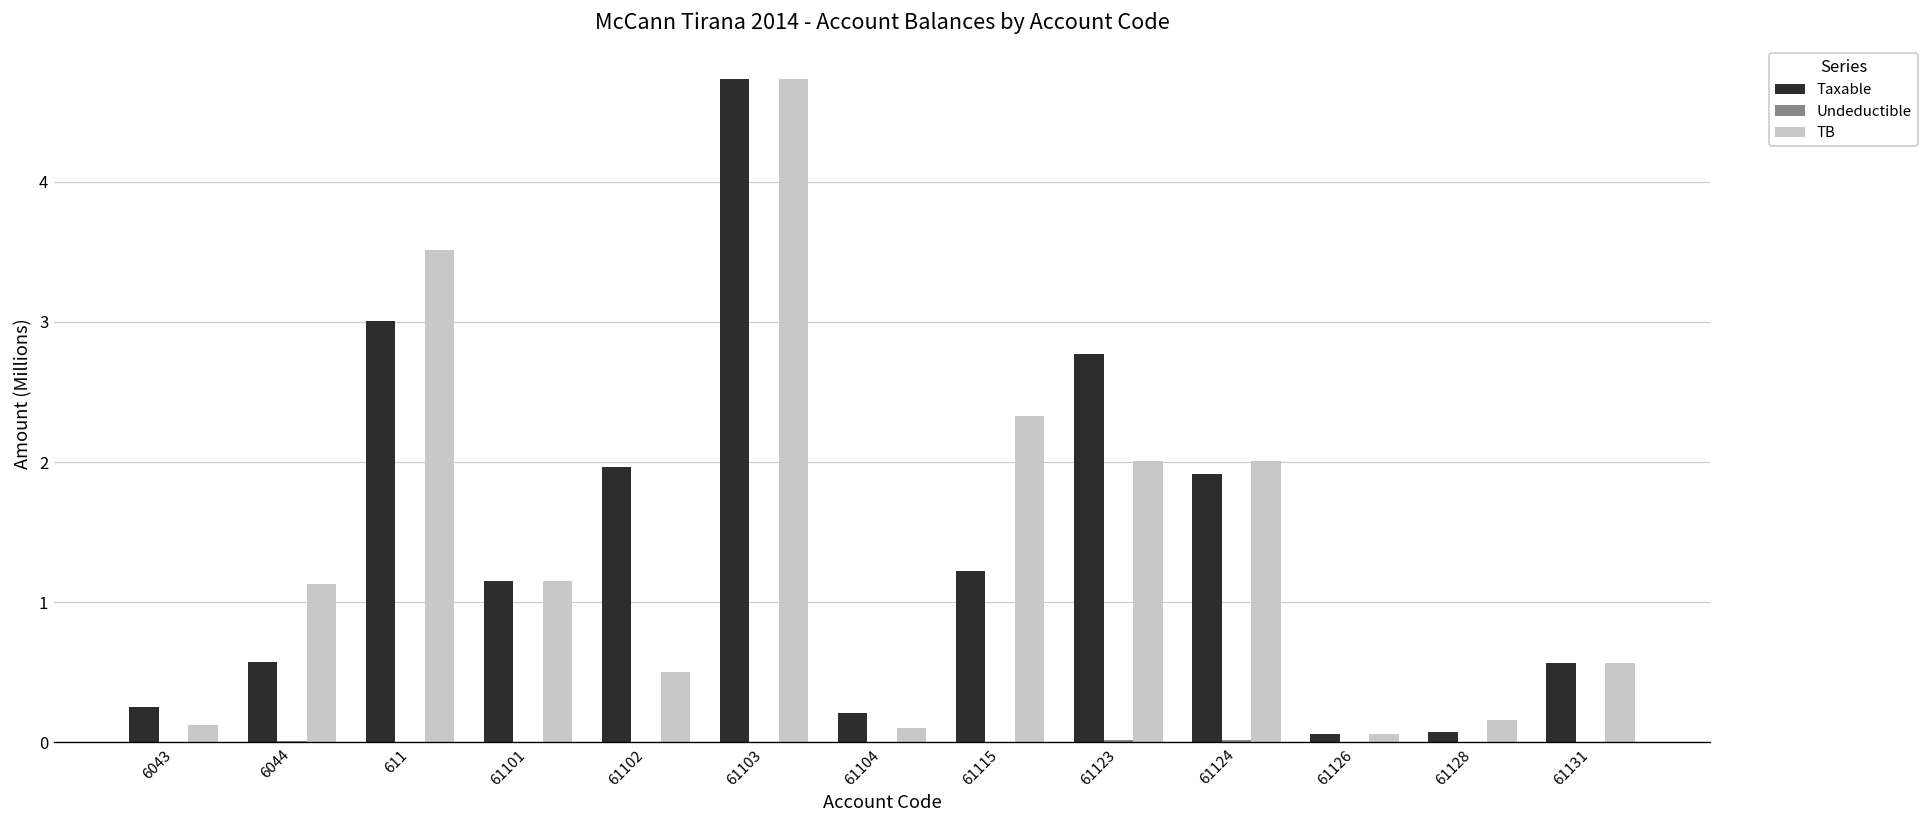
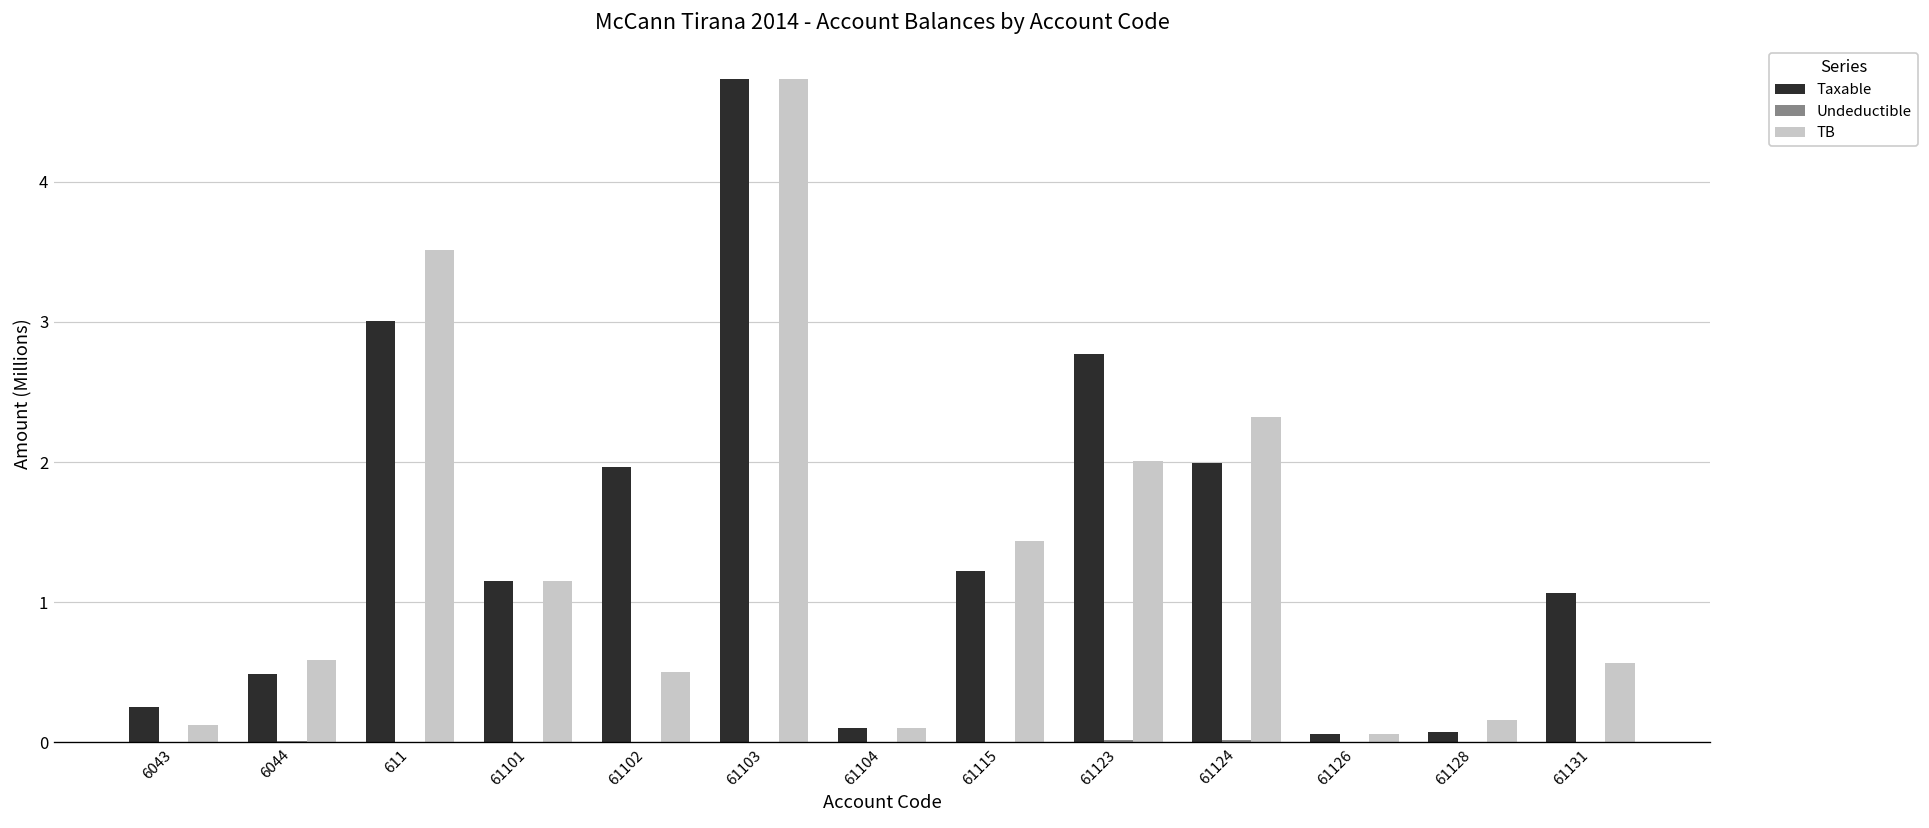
  {
    "Taxable": {
      "6043": 0.25,
-     "6044": 0.58,
+     "6044": 0.49,
      "611": 3.01,
      "61101": 1.15,
      "61102": 1.97,
      "61103": 4.73,
-     "61104": 0.21,
+     "61104": 0.11,
      "61115": 1.22,
      "61123": 2.77,
-     "61124": 1.92,
+     "61124": 1.99,
      "61126": 0.06,
      "61128": 0.07,
-     "61131": 0.57
+     "61131": 1.07
    },
    "Undeductible": {
      "6043": 0.00,
      "611": 0.00,
      "61101": 0.00,
      "61102": 0.00,
      "61104": 0.00,
      "61126": 0.00,
      "61131": 0.00
    },
    "TB": {
      "6043": 0.13,
-     "6044": 1.13,
+     "6044": 0.59,
      "611": 3.51,
      "61101": 1.15,
      "61102": 0.50,
      "61103": 4.74,
      "61104": 0.11,
-     "61115": 2.33,
+     "61115": 1.43,
      "61123": 2.01,
-     "61124": 2.01,
+     "61124": 2.32,
      "61126": 0.06,
      "61128": 0.16,
      "61131": 0.57
    }
  }
